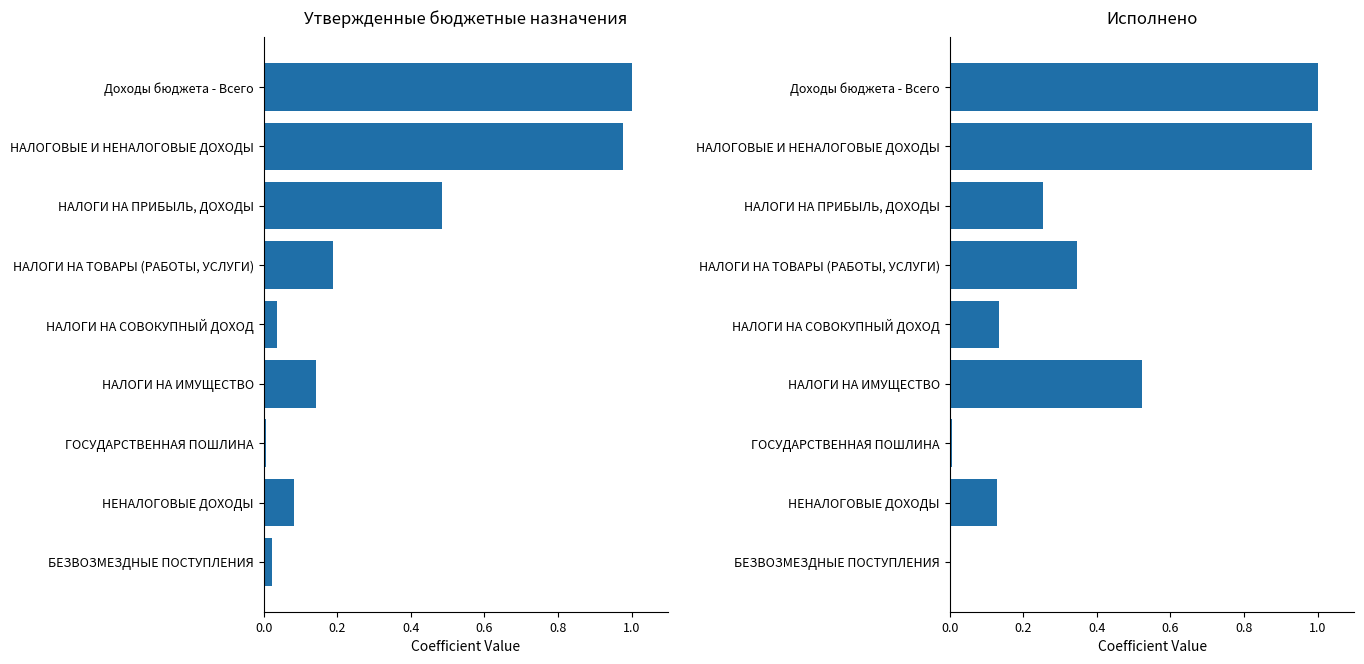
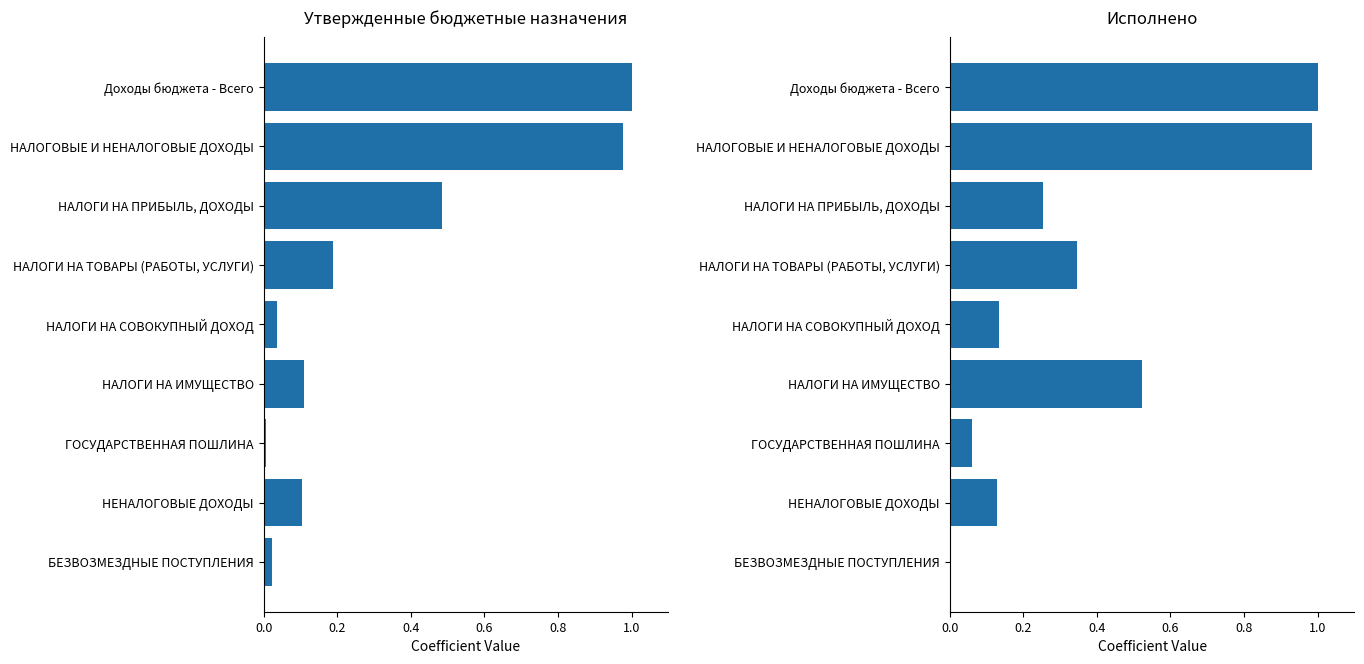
  {
    "Утвержденные бюджетные назначения": {
      "Доходы бюджета - Всего": 1.00,
      "НАЛОГОВЫЕ И НЕНАЛОГОВЫЕ ДОХОДЫ": 0.98,
      "НАЛОГИ НА ПРИБЫЛЬ, ДОХОДЫ": 0.49,
      "НАЛОГИ НА ТОВАРЫ (РАБОТЫ, УСЛУГИ)": 0.19,
      "НАЛОГИ НА СОВОКУПНЫЙ ДОХОД": 0.04,
-     "НАЛОГИ НА ИМУЩЕСТВО": 0.14,
-     "НЕНАЛОГОВЫЕ ДОХОДЫ": 0.08,
+     "НАЛОГИ НА ИМУЩЕСТВО": 0.11,
+     "НЕНАЛОГОВЫЕ ДОХОДЫ": 0.11,
      "БЕЗВОЗМЕЗДНЫЕ ПОСТУПЛЕНИЯ": 0.02
    },
    "Исполнено": {
      "Доходы бюджета - Всего": 1.00,
      "НАЛОГОВЫЕ И НЕНАЛОГОВЫЕ ДОХОДЫ": 0.99,
      "НАЛОГИ НА ПРИБЫЛЬ, ДОХОДЫ": 0.25,
      "НАЛОГИ НА ТОВАРЫ (РАБОТЫ, УСЛУГИ)": 0.35,
      "НАЛОГИ НА СОВОКУПНЫЙ ДОХОД": 0.14,
      "НАЛОГИ НА ИМУЩЕСТВО": 0.52,
-     "ГОСУДАРСТВЕННАЯ ПОШЛИНА": 0.01,
+     "ГОСУДАРСТВЕННАЯ ПОШЛИНА": 0.06,
      "НЕНАЛОГОВЫЕ ДОХОДЫ": 0.13,
      "БЕЗВОЗМЕЗДНЫЕ ПОСТУПЛЕНИЯ": 0.00
    }
  }
